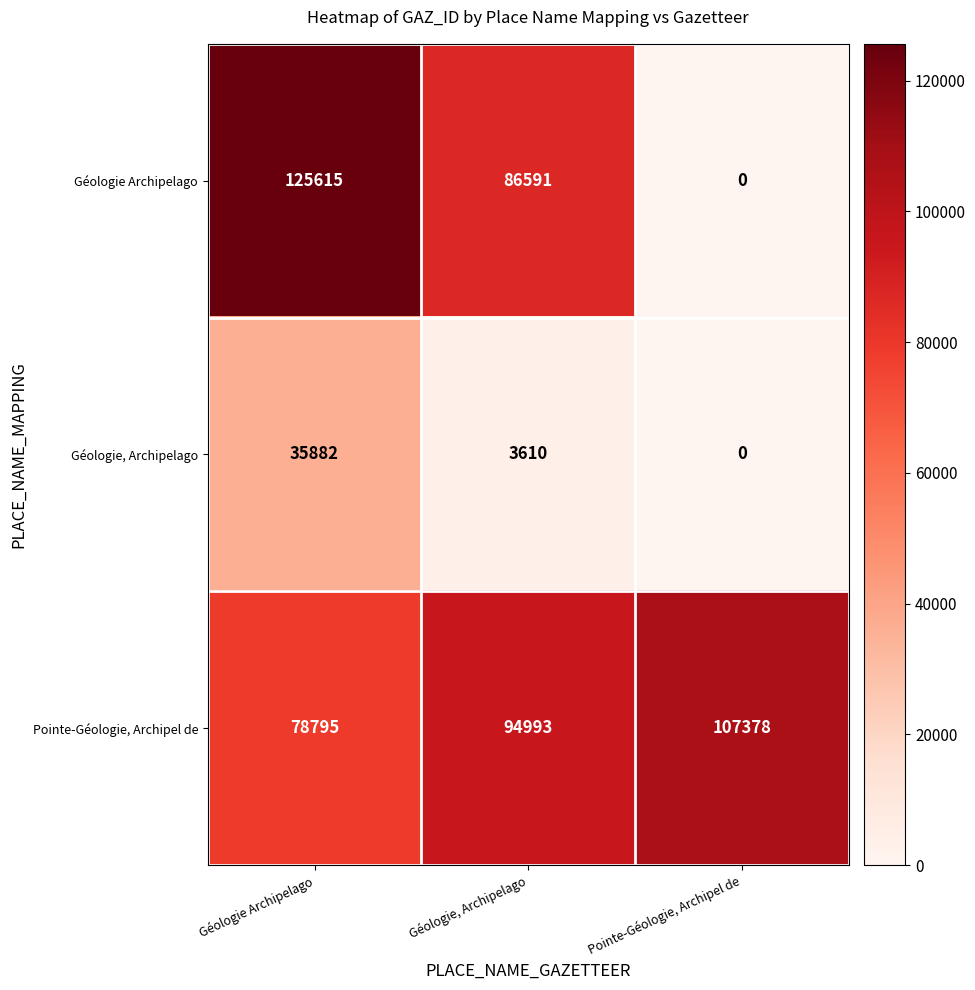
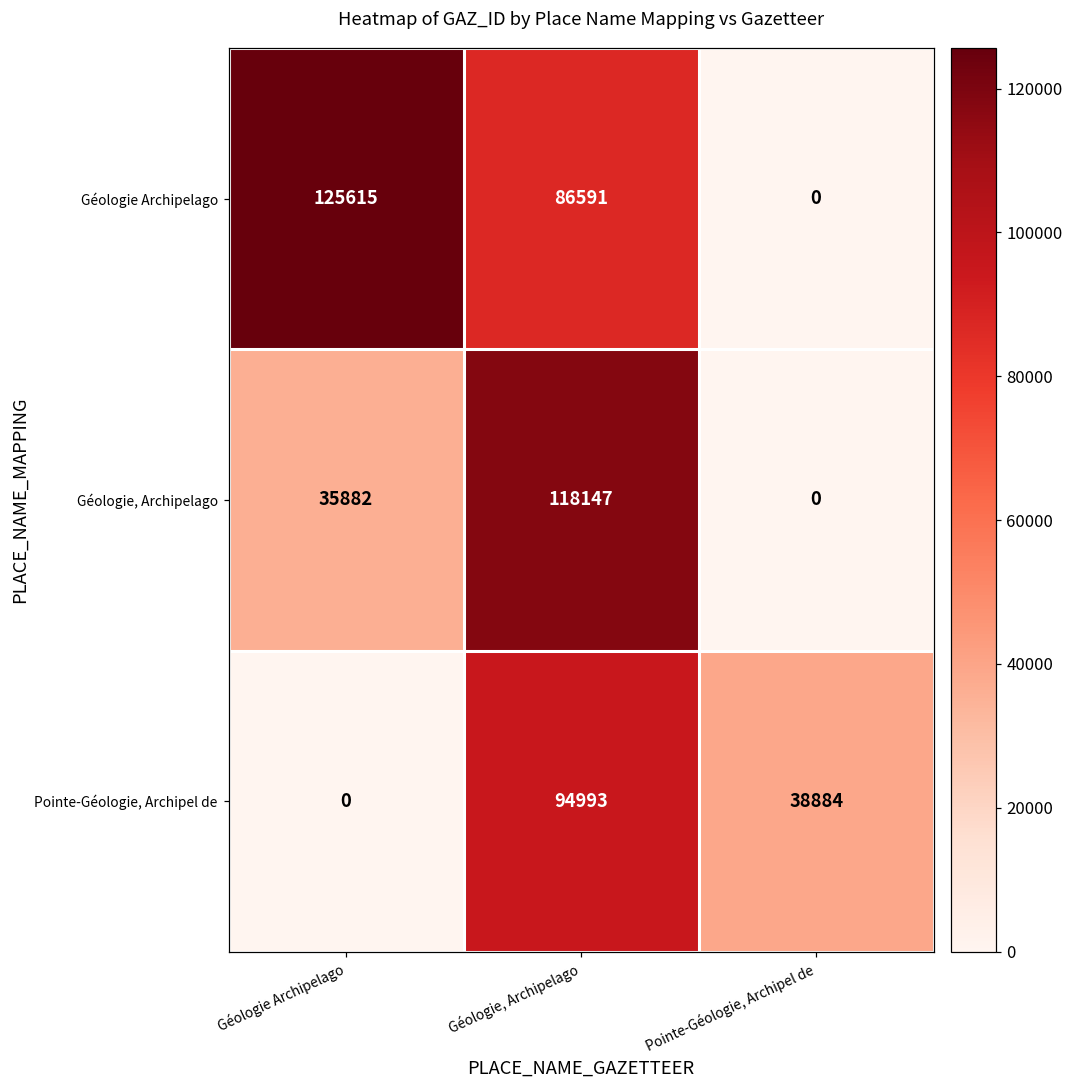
  {
    "Géologie Archipelago": {
      "Géologie Archipelago": 125615,
      "Géologie, Archipelago": 86591,
      "Pointe-Géologie, Archipel de": 0
    },
    "Géologie, Archipelago": {
      "Géologie Archipelago": 35882,
-     "Géologie, Archipelago": 3610,
+     "Géologie, Archipelago": 118147,
      "Pointe-Géologie, Archipel de": 0
    },
    "Pointe-Géologie, Archipel de": {
-     "Géologie Archipelago": 78795,
+     "Géologie Archipelago": 0,
      "Géologie, Archipelago": 94993,
-     "Pointe-Géologie, Archipel de": 107378
+     "Pointe-Géologie, Archipel de": 38884
    }
  }
